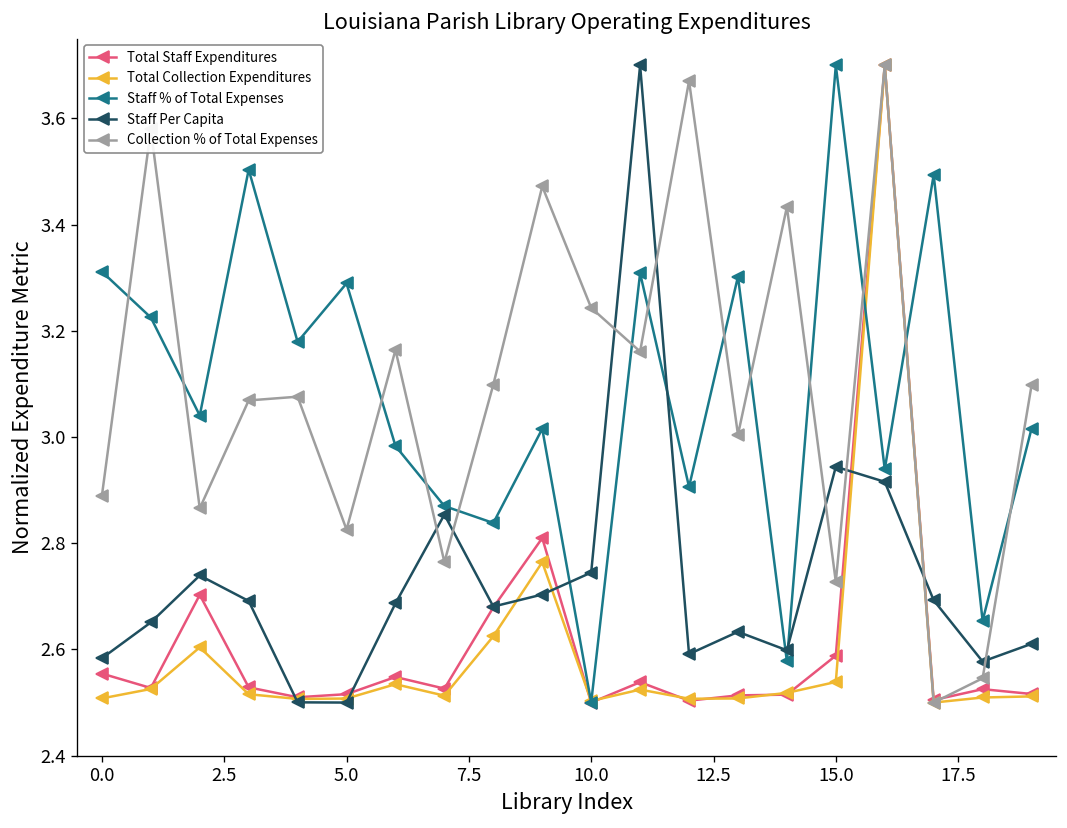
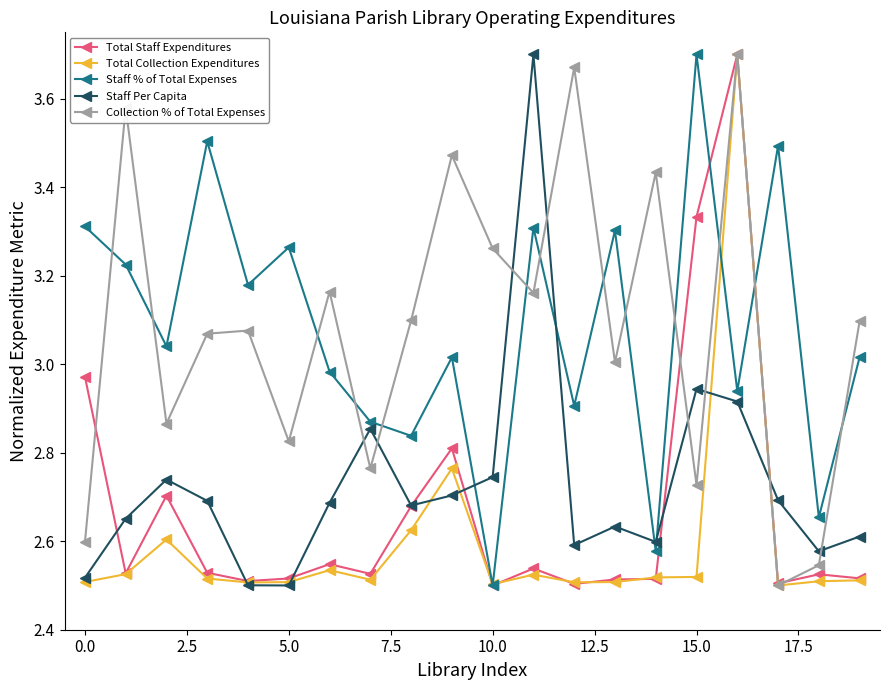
  {
    "Total Staff Expenditures": {
-     "0.0": 2.55,
+     "0.0": 2.97,
      "5.0": 2.52,
-     "15.0": 2.59
+     "15.0": 3.33
    },
    "Total Collection Expenditures": {
      "0.0": 2.51,
      "5.0": 2.51,
-     "15.0": 2.54
+     "15.0": 2.52
    },
    "Staff % of Total Expenses": {
      "0.0": 3.31,
-     "5.0": 3.29,
+     "5.0": 3.26,
      "15.0": 3.70
    },
    "Staff Per Capita": {
-     "0.0": 2.58,
+     "0.0": 2.52,
      "5.0": 2.50,
      "10.0": 2.74,
      "15.0": 2.94
    },
    "Collection % of Total Expenses": {
-     "0.0": 2.89,
+     "0.0": 2.60,
      "5.0": 2.83,
-     "10.0": 3.24,
+     "10.0": 3.26,
      "15.0": 2.73
    }
  }
